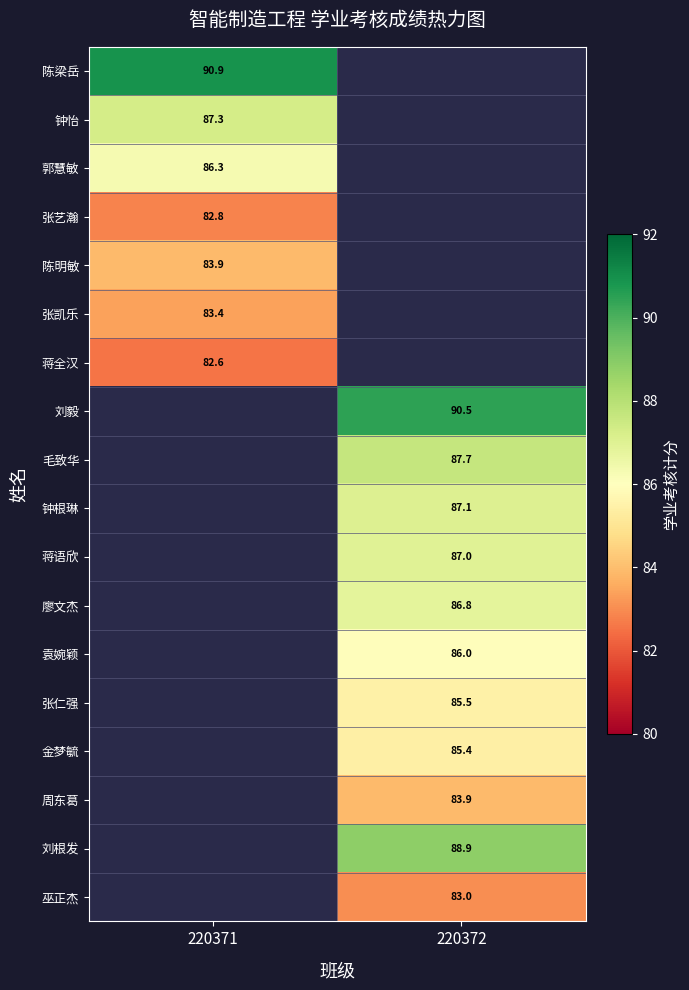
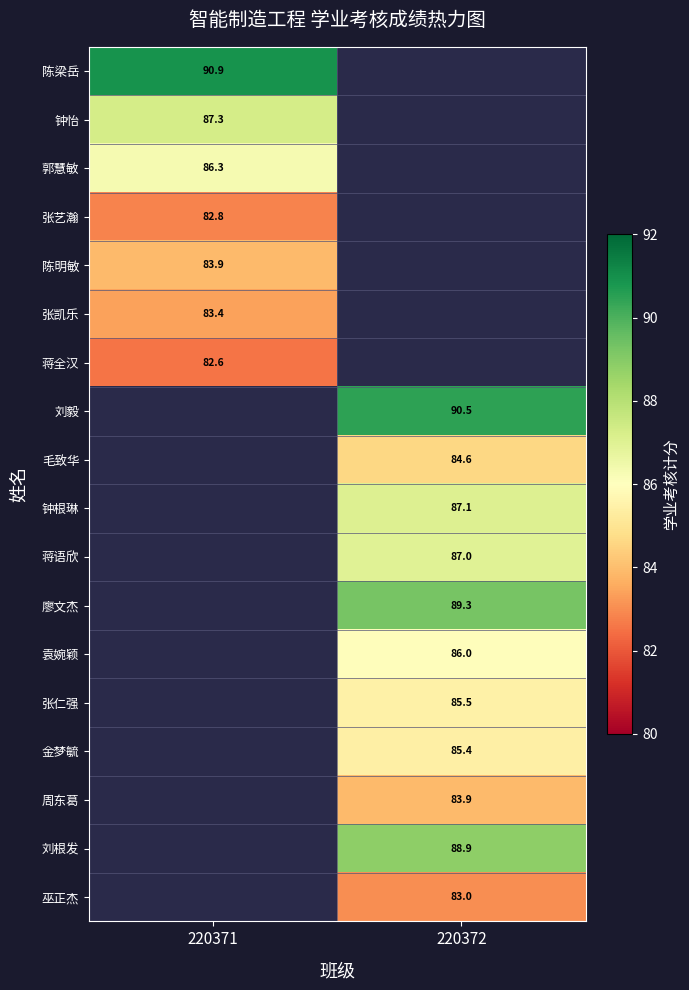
  {
    "陈梁岳": {
      "220371": 90.9
    },
    "钟怡": {
      "220371": 87.3
    },
    "郭慧敏": {
      "220371": 86.3
    },
    "张艺瀚": {
      "220371": 82.8
    },
    "陈明敏": {
      "220371": 83.9
    },
    "张凯乐": {
      "220371": 83.4
    },
    "蒋全汉": {
      "220371": 82.6
    },
    "刘毅": {
      "220372": 90.5
    },
    "毛致华": {
-     "220372": 87.7
+     "220372": 84.6
    },
    "钟根琳": {
      "220372": 87.1
    },
    "蒋语欣": {
      "220372": 87.0
    },
    "廖文杰": {
-     "220372": 86.8
+     "220372": 89.3
    },
    "袁婉颖": {
      "220372": 86.0
    },
    "张仁强": {
      "220372": 85.5
    },
    "金梦毓": {
      "220372": 85.4
    },
    "周东葛": {
      "220372": 83.9
    },
    "刘根发": {
      "220372": 88.9
    },
    "巫正杰": {
      "220372": 83.0
    }
  }
